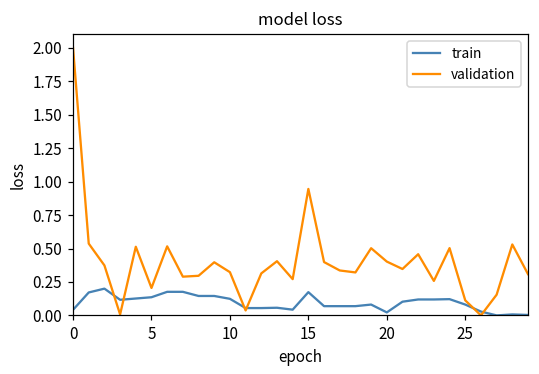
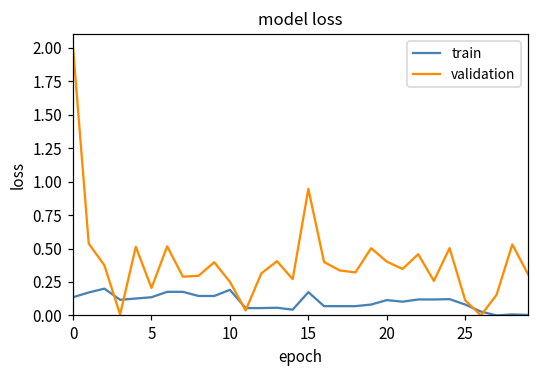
  {
    "train": {
-     "0": 0.04,
+     "0": 0.14,
      "5": 0.14,
-     "10": 0.12,
+     "10": 0.19,
      "15": 0.17,
-     "20": 0.02,
+     "20": 0.11,
      "25": 0.08
    },
    "validation": {
      "0": 2.00,
      "5": 0.21,
-     "10": 0.32,
+     "10": 0.25,
      "15": 0.95,
      "20": 0.40,
      "25": 0.11
    }
  }
